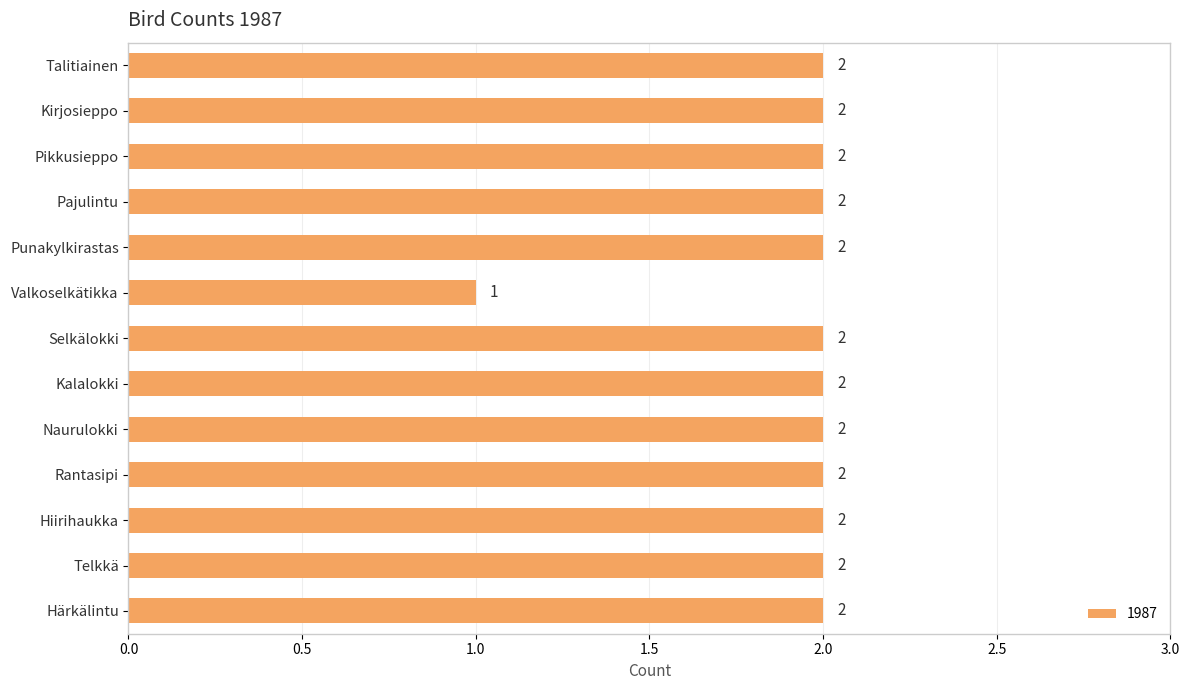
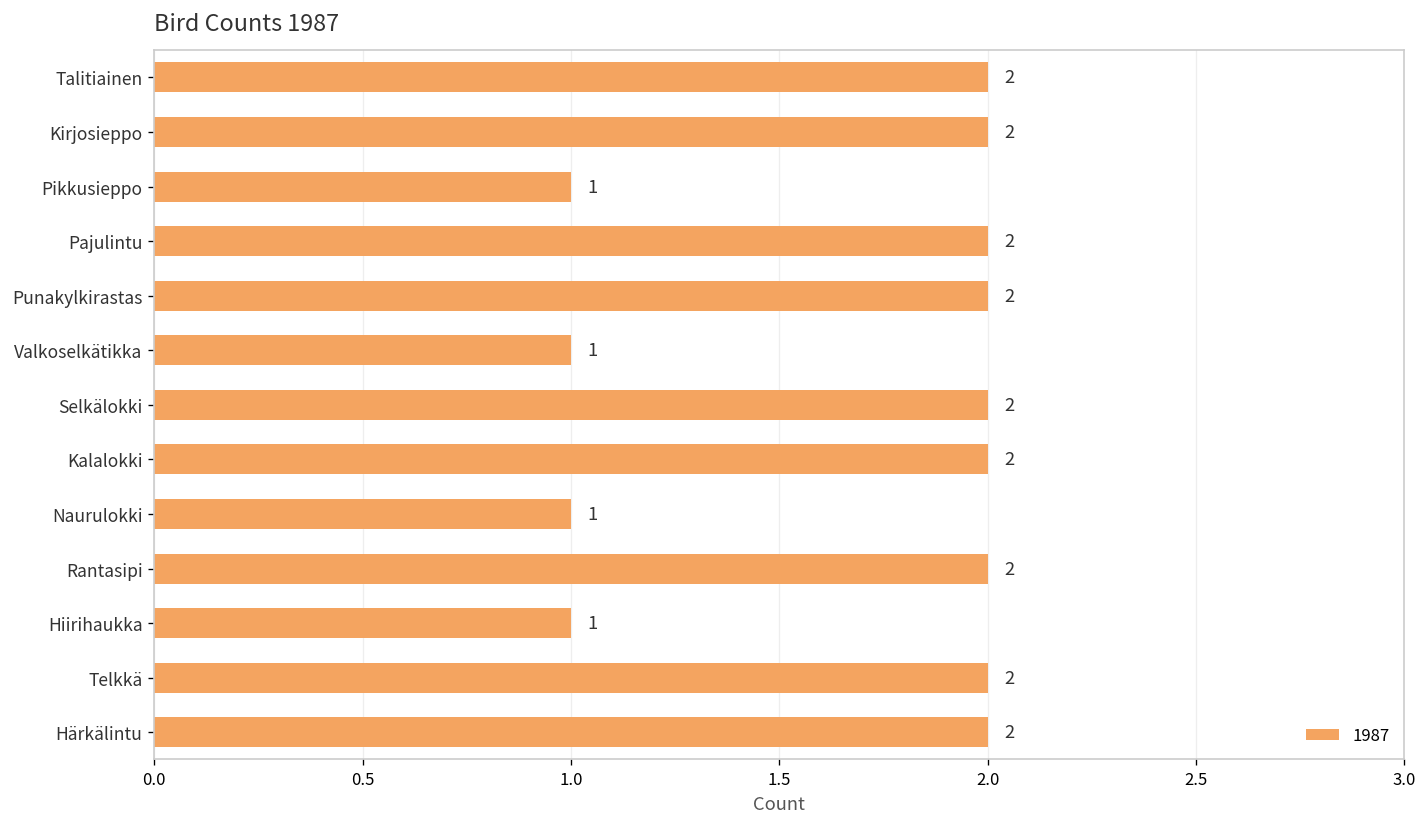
  {
    "Talitiainen": 2,
    "Kirjosieppo": 2,
-   "Pikkusieppo": 2,
+   "Pikkusieppo": 1,
    "Pajulintu": 2,
    "Punakylkirastas": 2,
    "Valkoselkätikka": 1,
    "Selkälokki": 2,
    "Kalalokki": 2,
-   "Naurulokki": 2,
+   "Naurulokki": 1,
    "Rantasipi": 2,
-   "Hiirihaukka": 2,
+   "Hiirihaukka": 1,
    "Telkkä": 2,
    "Härkälintu": 2
  }
